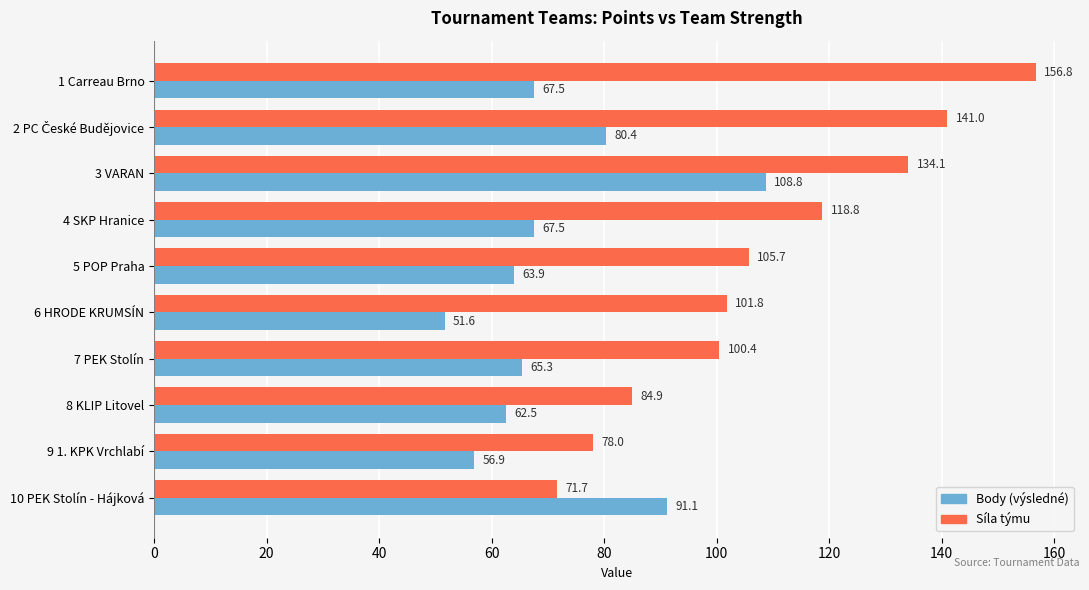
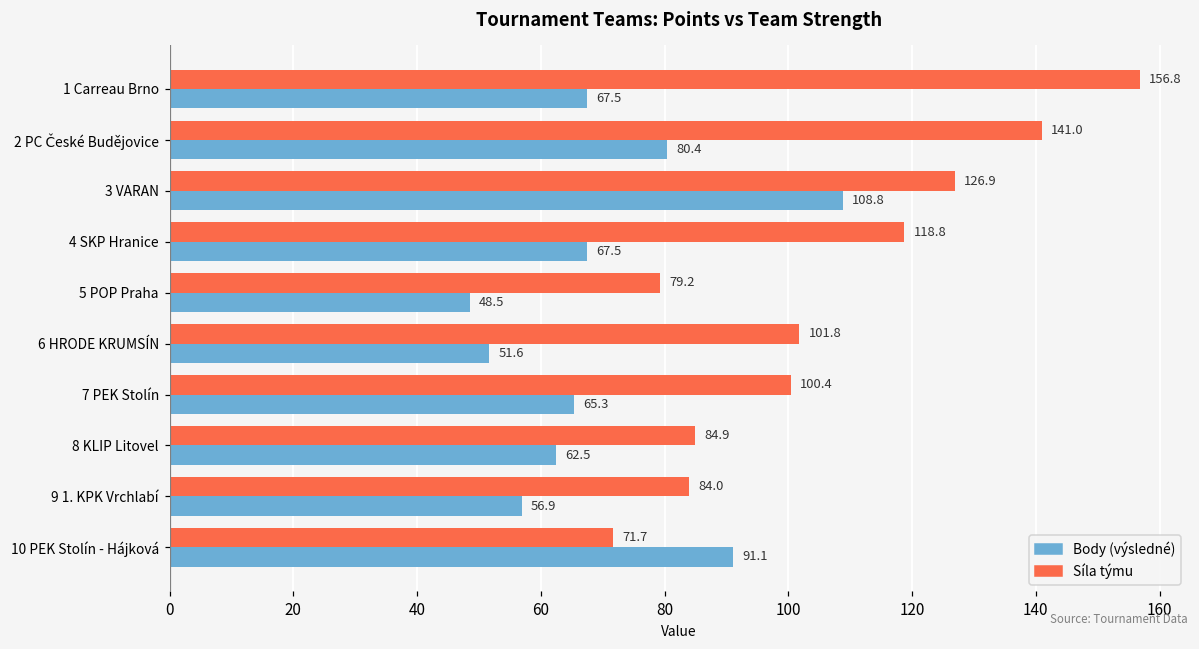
  {
    "Body (výsledné)": {
      "1 Carreau Brno": 67.5,
      "2 PC České Budějovice": 80.4,
      "3 VARAN": 108.8,
      "4 SKP Hranice": 67.5,
-     "5 POP Praha": 63.9,
+     "5 POP Praha": 48.5,
      "6 HRODE KRUMSÍN": 51.6,
      "7 PEK Stolín": 65.3,
      "8 KLIP Litovel": 62.5,
      "9 1. KPK Vrchlabí": 56.9,
      "10 PEK Stolín - Hájková": 91.1
    },
    "Síla týmu": {
      "1 Carreau Brno": 156.8,
      "2 PC České Budějovice": 141.0,
-     "3 VARAN": 134.1,
+     "3 VARAN": 126.9,
      "4 SKP Hranice": 118.8,
-     "5 POP Praha": 105.7,
+     "5 POP Praha": 79.2,
      "6 HRODE KRUMSÍN": 101.8,
      "7 PEK Stolín": 100.4,
      "8 KLIP Litovel": 84.9,
-     "9 1. KPK Vrchlabí": 78.0,
+     "9 1. KPK Vrchlabí": 84.0,
      "10 PEK Stolín - Hájková": 71.7
    }
  }
